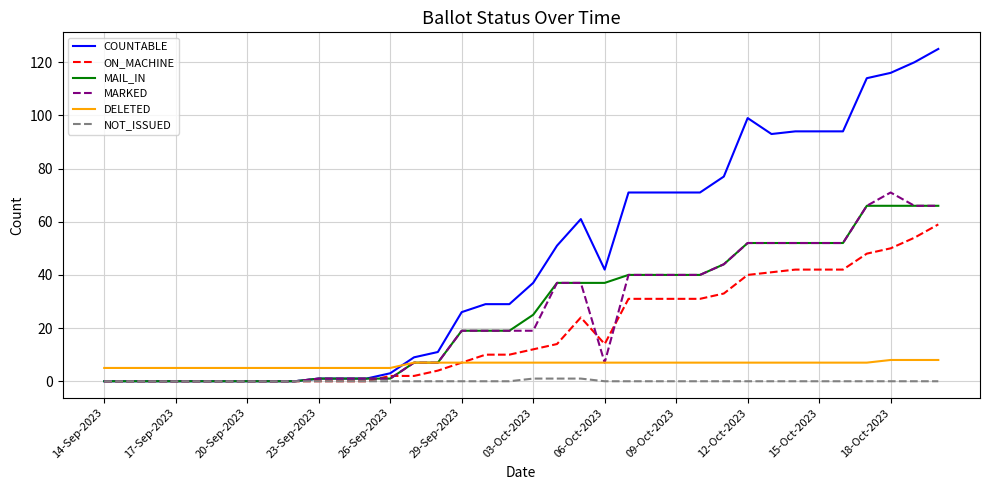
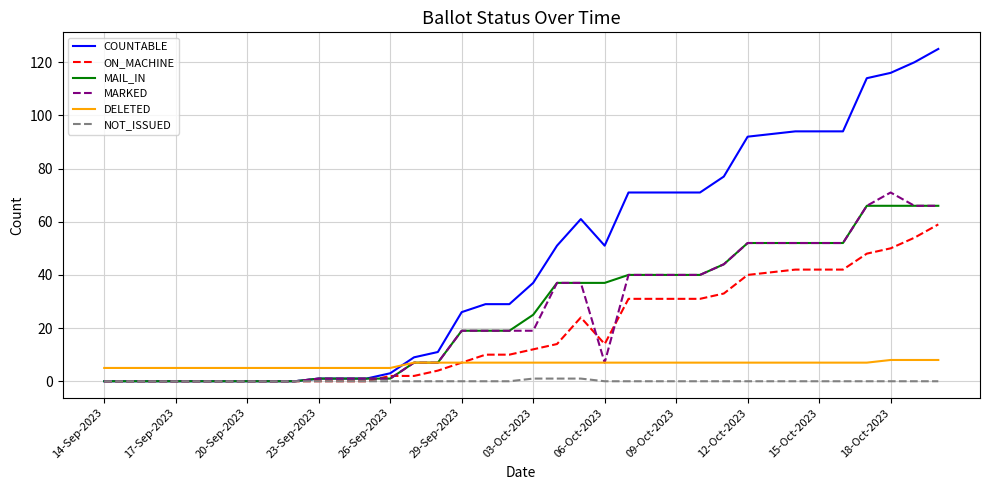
  {
    "COUNTABLE": {
      "26-Sep-2023": 3,
      "29-Sep-2023": 26,
      "03-Oct-2023": 37,
-     "06-Oct-2023": 42,
+     "06-Oct-2023": 51,
      "09-Oct-2023": 71,
-     "12-Oct-2023": 99,
+     "12-Oct-2023": 92,
      "15-Oct-2023": 94,
      "18-Oct-2023": 116
    },
    "ON_MACHINE": {
      "26-Sep-2023": 2,
      "03-Oct-2023": 12,
      "06-Oct-2023": 14,
      "09-Oct-2023": 31,
      "12-Oct-2023": 40,
      "15-Oct-2023": 42,
      "18-Oct-2023": 50
    },
    "MAIL_IN": {
      "03-Oct-2023": 25,
      "06-Oct-2023": 37,
      "18-Oct-2023": 66
    },
    "MARKED": {
      "03-Oct-2023": 19,
      "18-Oct-2023": 71
    },
    "DELETED": {
      "14-Sep-2023": 5,
      "17-Sep-2023": 5,
      "20-Sep-2023": 5,
      "23-Sep-2023": 5,
      "26-Sep-2023": 5,
      "03-Oct-2023": 7,
      "09-Oct-2023": 7,
      "12-Oct-2023": 7,
      "15-Oct-2023": 7,
      "18-Oct-2023": 8
    },
    "NOT_ISSUED": {
      "26-Sep-2023": 0,
      "29-Sep-2023": 0,
      "03-Oct-2023": 1,
      "06-Oct-2023": 0,
      "09-Oct-2023": 0,
      "12-Oct-2023": 0,
      "15-Oct-2023": 0,
      "18-Oct-2023": 0
    }
  }
